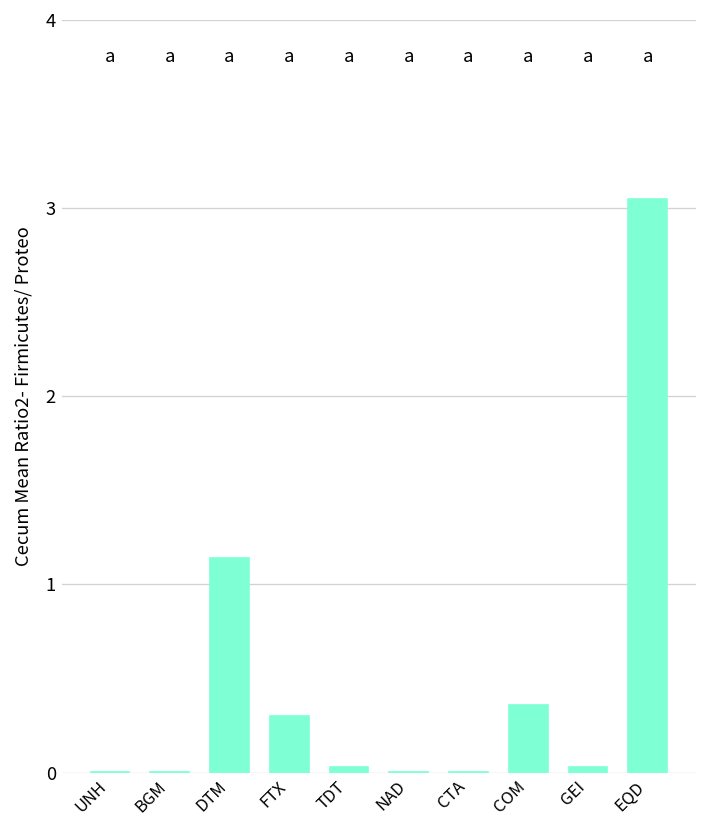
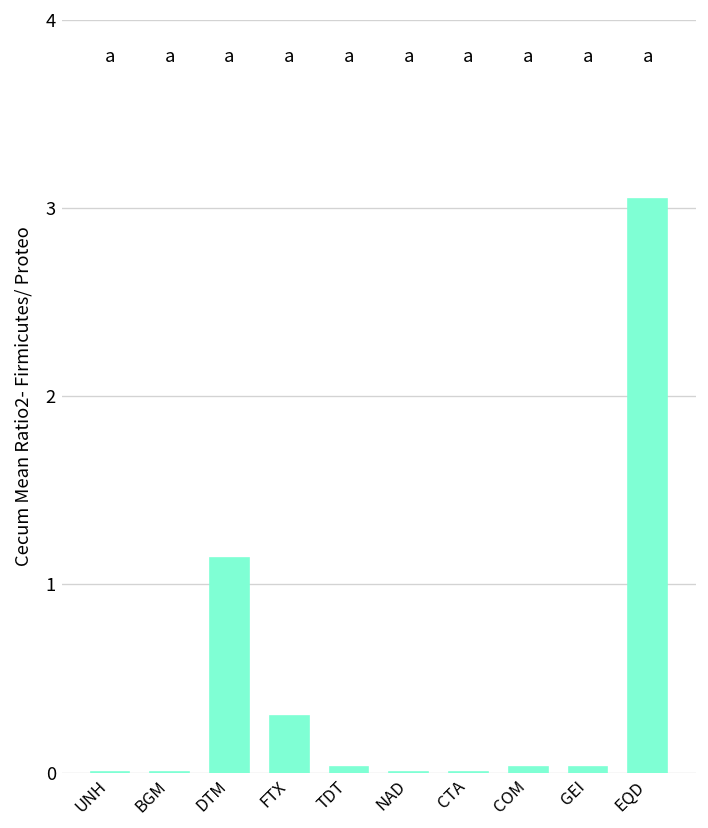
  {
    "DTM": 1.14,
    "FTX": 0.30,
    "TDT": 0.03,
-   "COM": 0.36,
+   "COM": 0.03,
    "GEI": 0.03,
    "EQD": 3.05
  }
